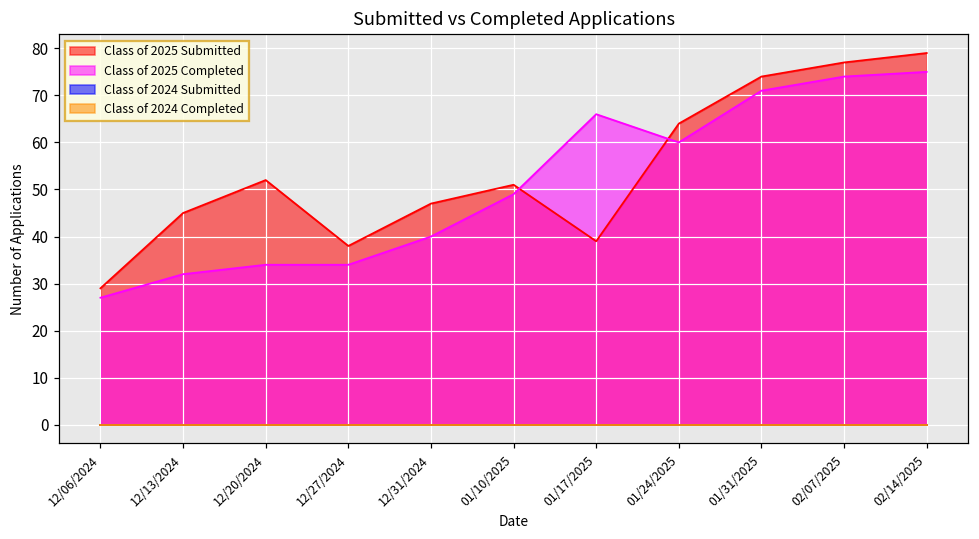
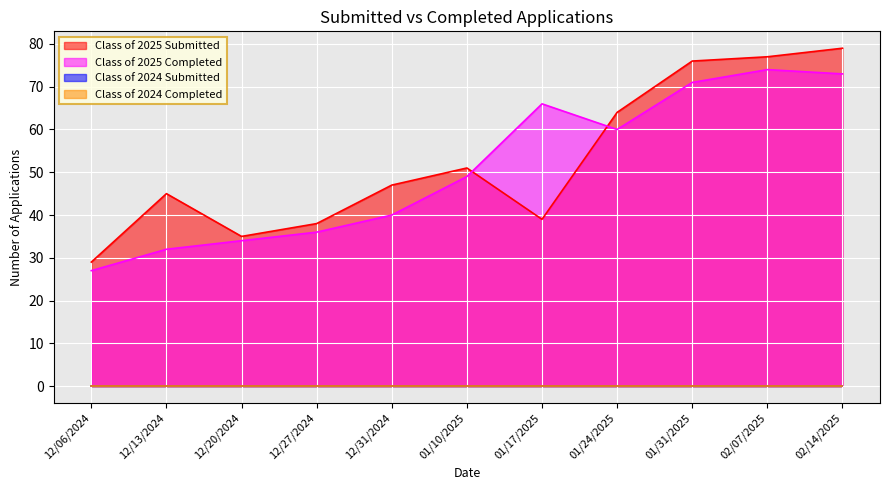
  {
    "Class of 2025 Submitted": {
      "12/06/2024": 29,
      "12/13/2024": 45,
-     "12/20/2024": 52,
+     "12/20/2024": 35,
      "12/27/2024": 38,
      "12/31/2024": 47,
      "01/10/2025": 51,
      "01/17/2025": 39,
      "01/24/2025": 64,
-     "01/31/2025": 74,
+     "01/31/2025": 76,
      "02/07/2025": 77,
      "02/14/2025": 79
    },
    "Class of 2025 Completed": {
      "12/06/2024": 27,
      "12/13/2024": 32,
      "12/20/2024": 34,
-     "12/27/2024": 34,
+     "12/27/2024": 36,
      "12/31/2024": 40,
      "01/10/2025": 49,
      "01/17/2025": 66,
      "01/24/2025": 60,
      "01/31/2025": 71,
      "02/07/2025": 74,
-     "02/14/2025": 75
+     "02/14/2025": 73
    },
    "Class of 2024 Completed": {
      "12/06/2024": 0,
      "12/13/2024": 0,
      "12/20/2024": 0,
      "12/27/2024": 0,
      "12/31/2024": 0,
      "01/10/2025": 0,
      "01/17/2025": 0,
      "01/24/2025": 0,
      "01/31/2025": 0,
      "02/07/2025": 0,
      "02/14/2025": 0
    }
  }
